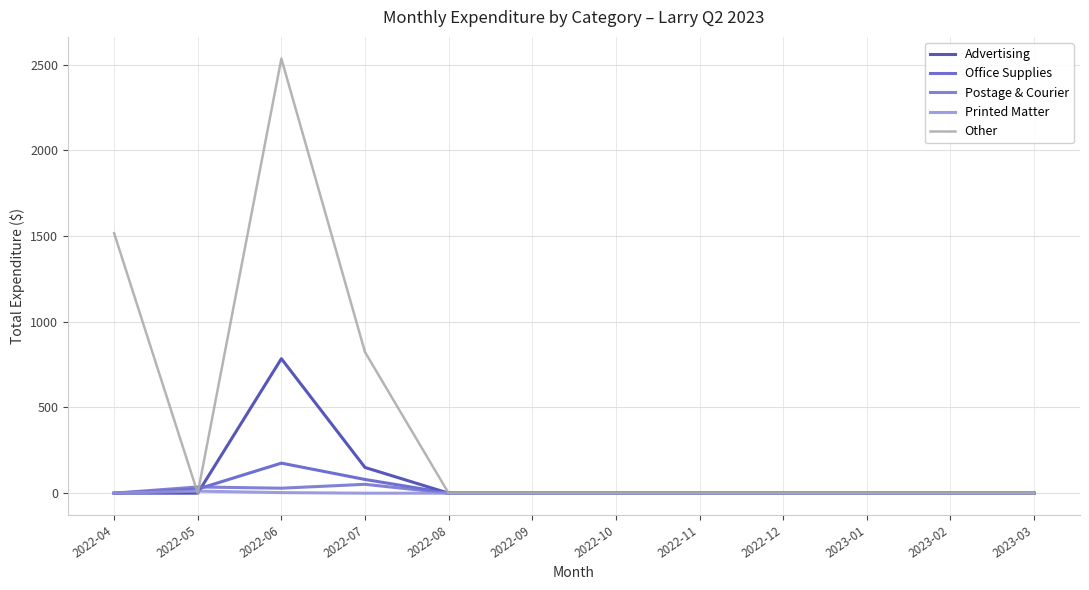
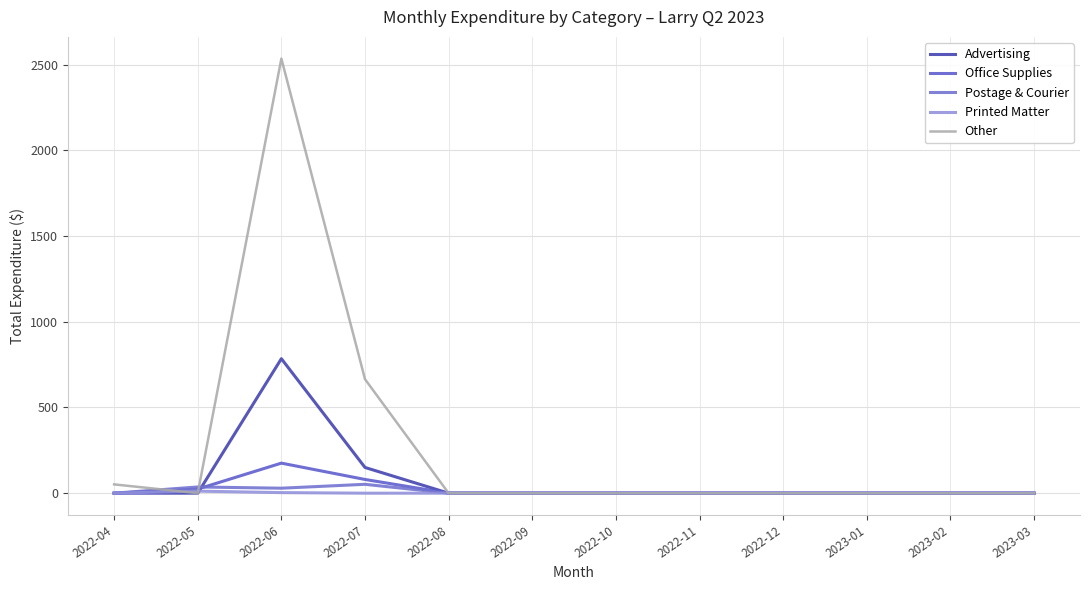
  {
    "Other": {
-     "2022-04": 1520,
+     "2022-04": 50,
      "2022-06": 2530,
-     "2022-07": 820
+     "2022-07": 660
    }
  }
